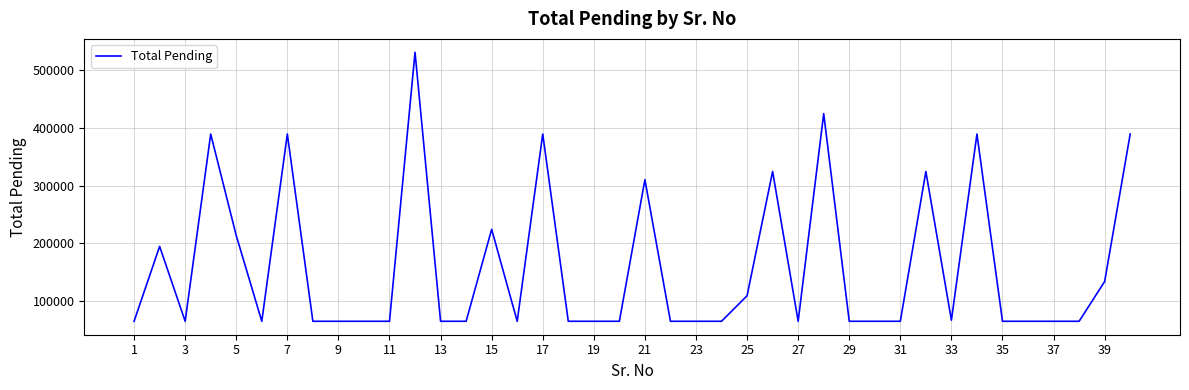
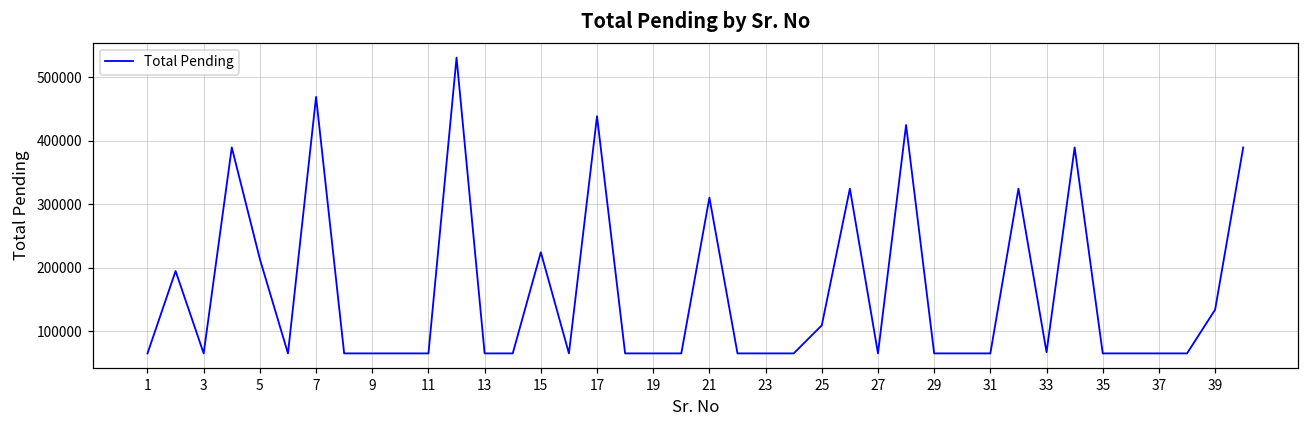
  {
    "1": 60000,
    "3": 60000,
    "5": 210000,
-   "7": 390000,
+   "7": 470000,
    "9": 60000,
    "11": 60000,
    "13": 60000,
    "15": 220000,
-   "17": 390000,
+   "17": 440000,
    "19": 60000,
    "21": 310000,
    "23": 60000,
    "25": 110000,
    "27": 60000,
    "29": 60000,
    "31": 60000,
    "33": 70000,
    "35": 60000,
    "37": 60000,
    "39": 130000
  }
